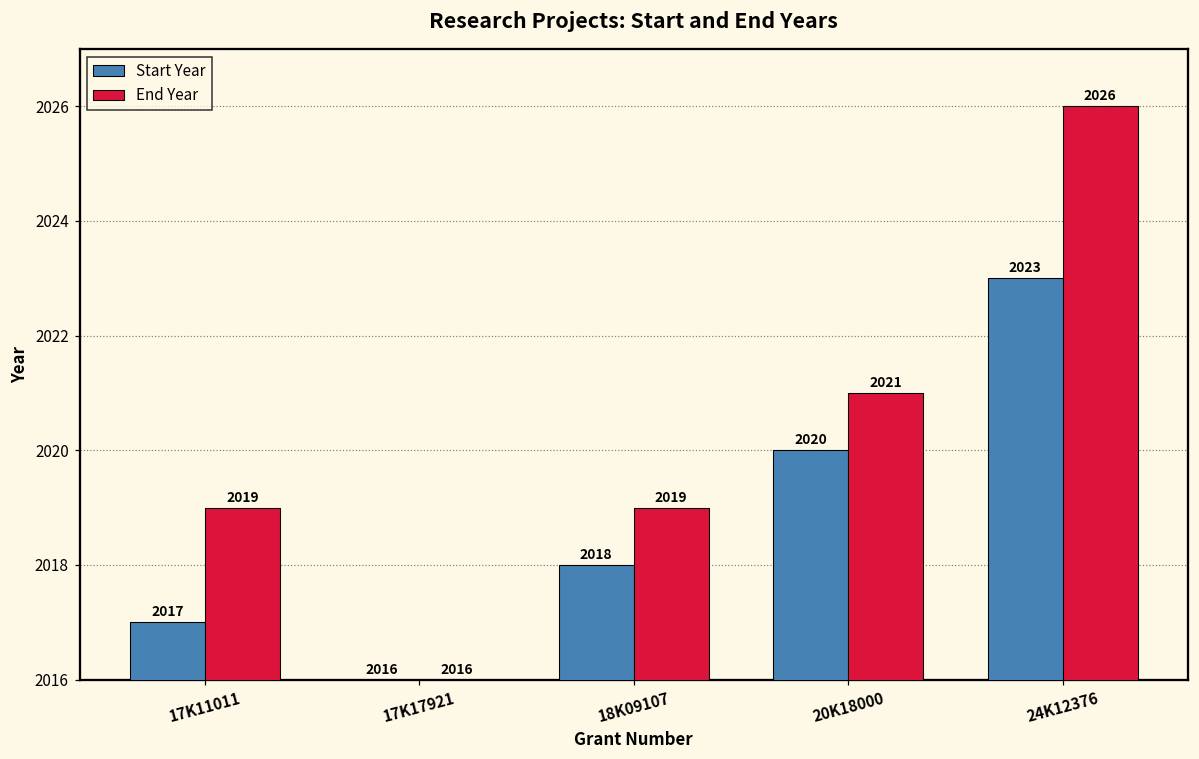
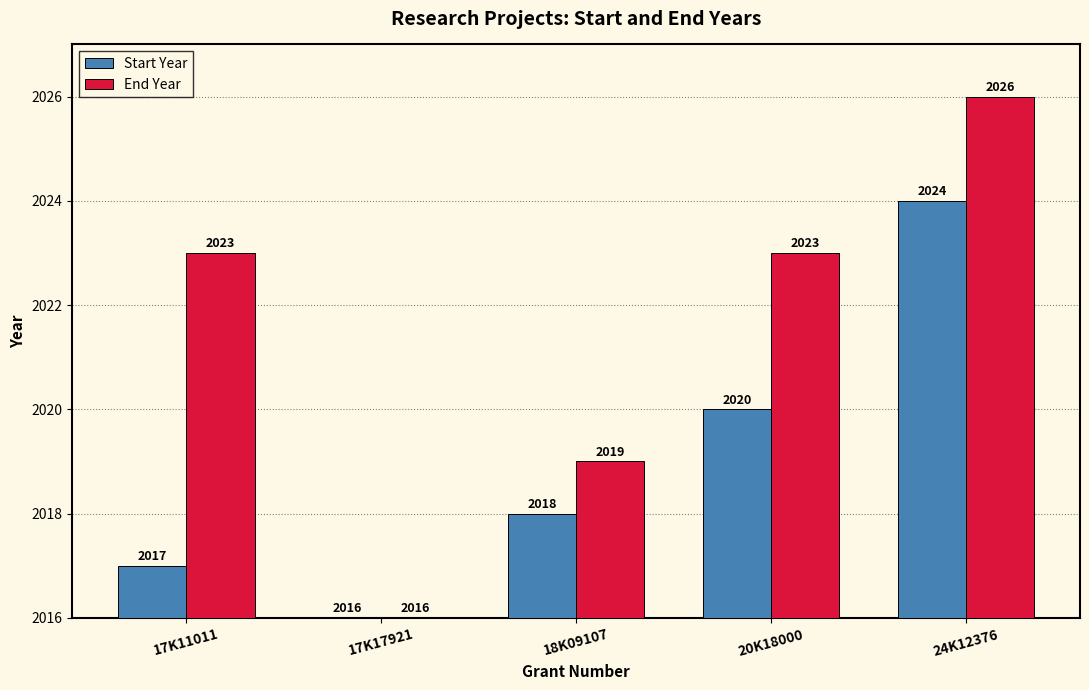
  {
    "Start Year": {
      "17K11011": 2017,
      "17K17921": 2016,
      "18K09107": 2018,
      "20K18000": 2020,
-     "24K12376": 2023
+     "24K12376": 2024
    },
    "End Year": {
-     "17K11011": 2019,
+     "17K11011": 2023,
      "17K17921": 2016,
      "18K09107": 2019,
-     "20K18000": 2021,
+     "20K18000": 2023,
      "24K12376": 2026
    }
  }
